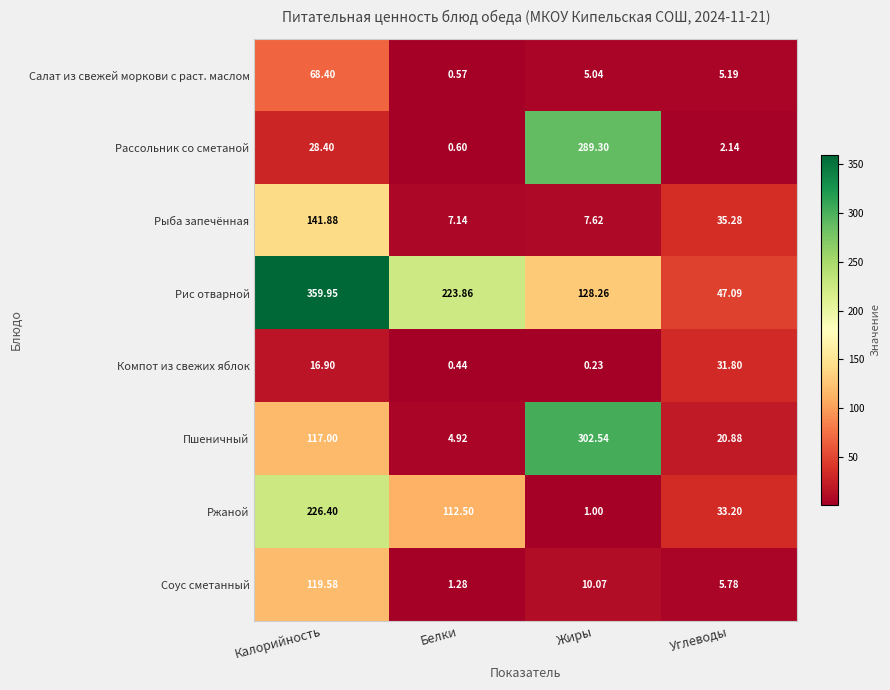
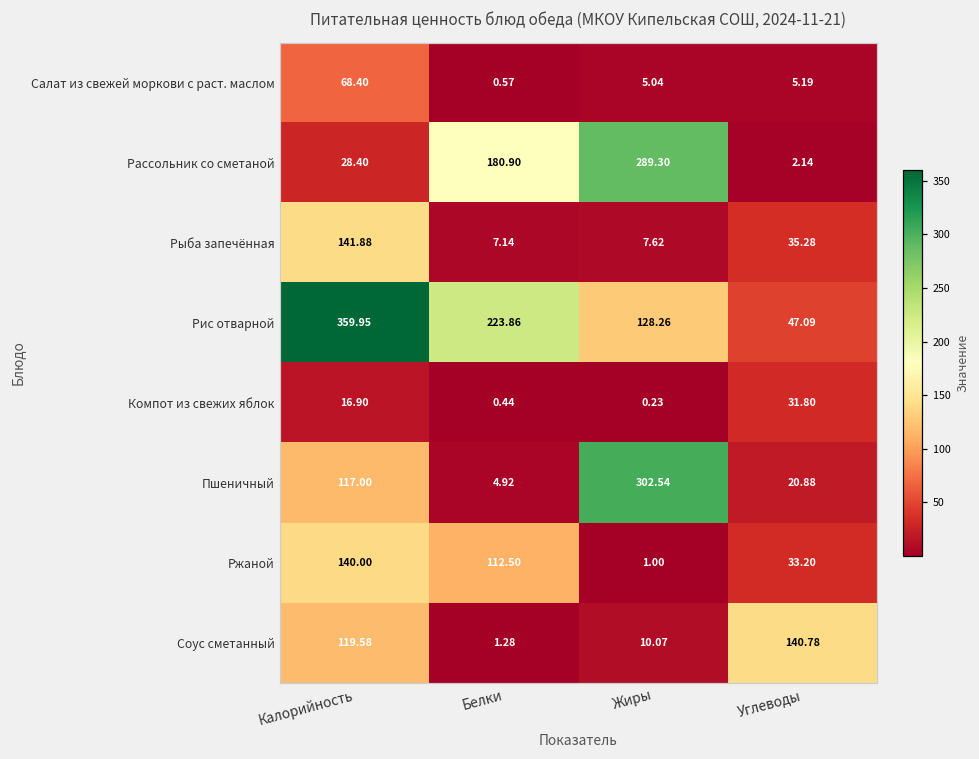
  {
    "Салат из свежей моркови с раст. маслом": {
      "Калорийность": 68.40,
      "Белки": 0.57,
      "Жиры": 5.04,
      "Углеводы": 5.19
    },
    "Рассольник со сметаной": {
      "Калорийность": 28.40,
-     "Белки": 0.60,
+     "Белки": 180.90,
      "Жиры": 289.30,
      "Углеводы": 2.14
    },
    "Рыба запечённая": {
      "Калорийность": 141.88,
      "Белки": 7.14,
      "Жиры": 7.62,
      "Углеводы": 35.28
    },
    "Рис отварной": {
      "Калорийность": 359.95,
      "Белки": 223.86,
      "Жиры": 128.26,
      "Углеводы": 47.09
    },
    "Компот из свежих яблок": {
      "Калорийность": 16.90,
      "Белки": 0.44,
      "Жиры": 0.23,
      "Углеводы": 31.80
    },
    "Пшеничный": {
      "Калорийность": 117.00,
      "Белки": 4.92,
      "Жиры": 302.54,
      "Углеводы": 20.88
    },
    "Ржаной": {
-     "Калорийность": 226.40,
+     "Калорийность": 140.00,
      "Белки": 112.50,
      "Жиры": 1.00,
      "Углеводы": 33.20
    },
    "Соус сметанный": {
      "Калорийность": 119.58,
      "Белки": 1.28,
      "Жиры": 10.07,
-     "Углеводы": 5.78
+     "Углеводы": 140.78
    }
  }
